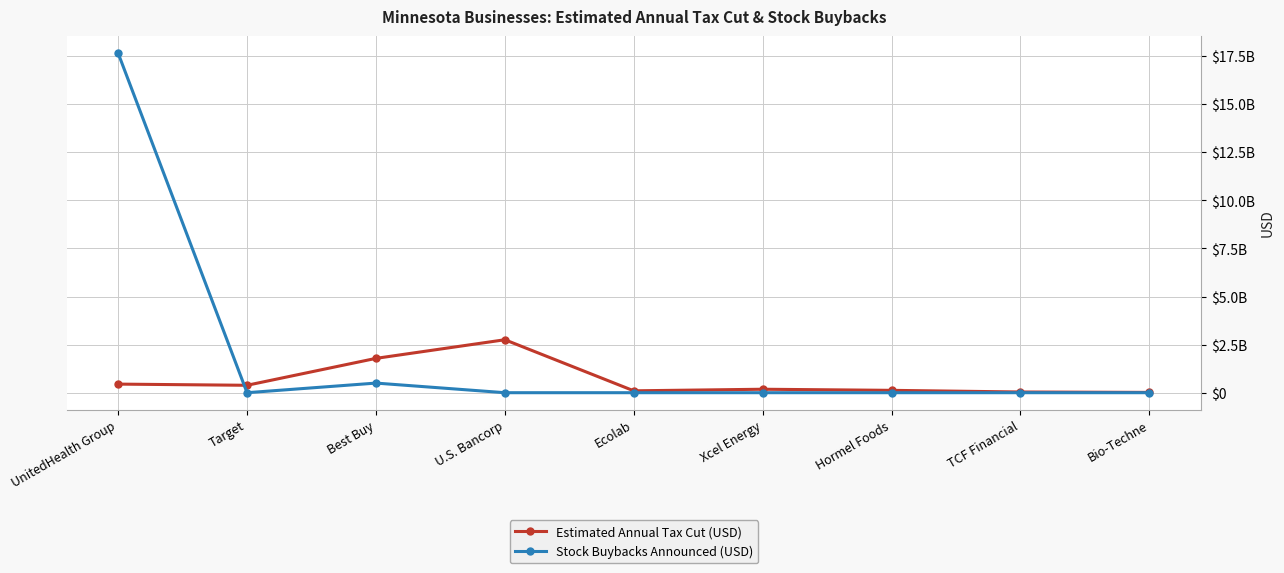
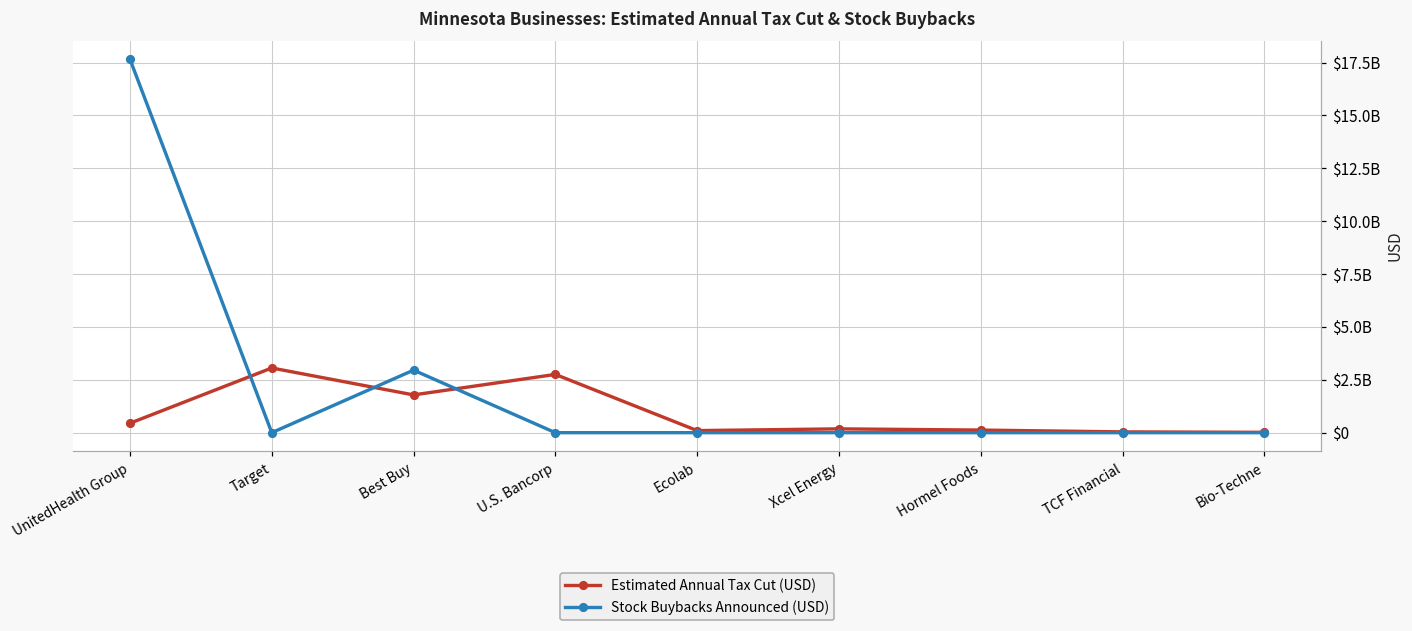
  {
    "Estimated Annual Tax Cut (USD)": {
      "UnitedHealth Group": "$400000000",
-     "Target": "$400000000",
+     "Target": "$3100000000",
      "Best Buy": "$1800000000",
      "U.S. Bancorp": "$2800000000",
      "Xcel Energy": "$200000000"
    },
    "Stock Buybacks Announced (USD)": {
      "UnitedHealth Group": "$17700000000",
      "Target": "$0",
-     "Best Buy": "$500000000",
+     "Best Buy": "$3000000000",
      "U.S. Bancorp": "$0",
      "Xcel Energy": "$0"
    }
  }
